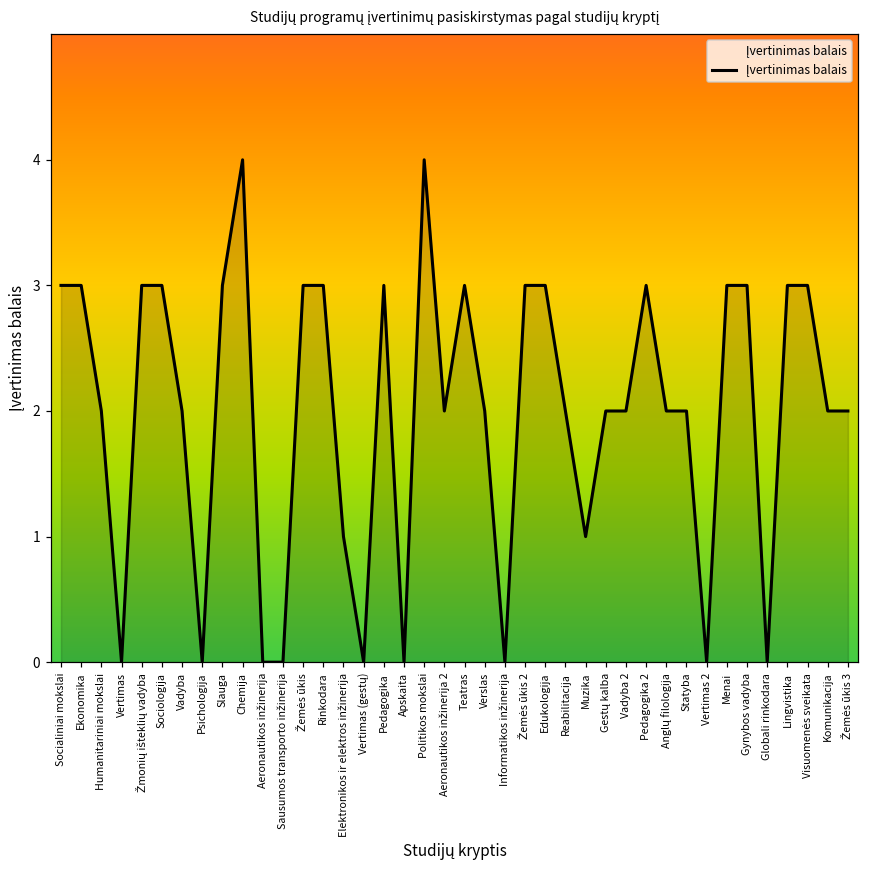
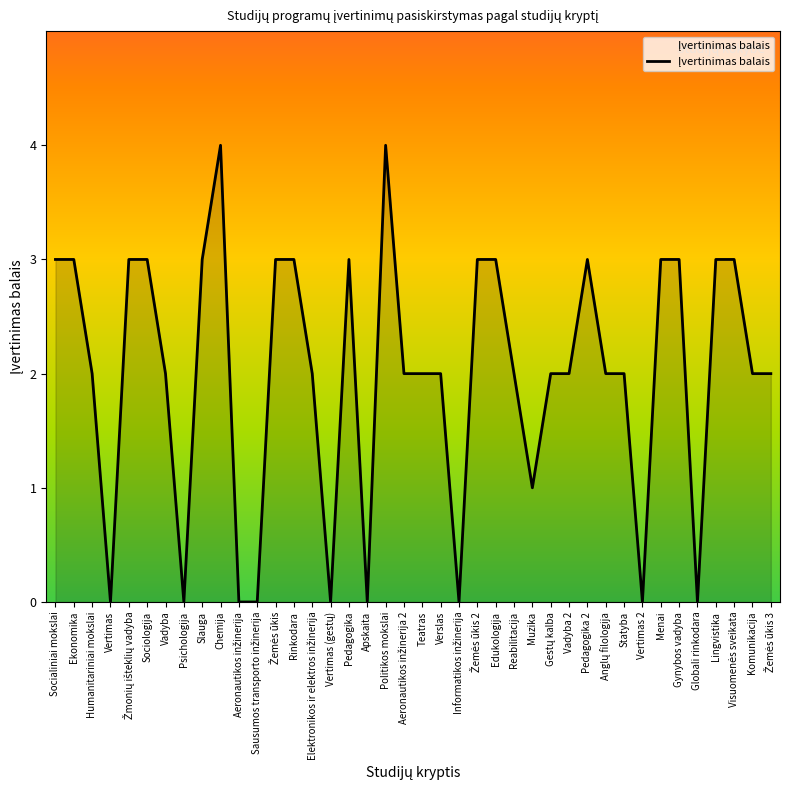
  {
    "Socialiniai mokslai": 3,
    "Ekonomika": 3,
    "Humanitariniai mokslai": 2,
    "Vertimas": 0,
    "Žmonių išteklių vadyba": 3,
    "Sociologija": 3,
    "Vadyba": 2,
    "Psichologija": 0,
    "Slauga": 3,
    "Chemija": 4,
    "Aeronautikos inžinerija": 0,
    "Sausumos transporto inžinerija": 0,
    "Žemės ūkis": 3,
    "Rinkodara": 3,
-   "Elektronikos ir elektros inžinerija": 1,
+   "Elektronikos ir elektros inžinerija": 2,
    "Vertimas (gestų)": 0,
    "Pedagogika": 3,
    "Apskaita": 0,
    "Politikos mokslai": 4,
    "Aeronautikos inžinerija 2": 2,
-   "Teatras": 3,
+   "Teatras": 2,
    "Verslas": 2,
    "Informatikos inžinerija": 0,
    "Žemės ūkis 2": 3,
    "Edukologija": 3,
    "Reabilitacija": 2,
    "Muzika": 1,
    "Gestų kalba": 2,
    "Vadyba 2": 2,
    "Pedagogika 2": 3,
    "Anglų filologija": 2,
    "Statyba": 2,
    "Vertimas 2": 0,
    "Menai": 3,
    "Gynybos vadyba": 3,
    "Globali rinkodara": 0,
    "Lingvistika": 3,
    "Visuomenės sveikata": 3,
    "Komunikacija": 2,
    "Žemės ūkis 3": 2
  }
